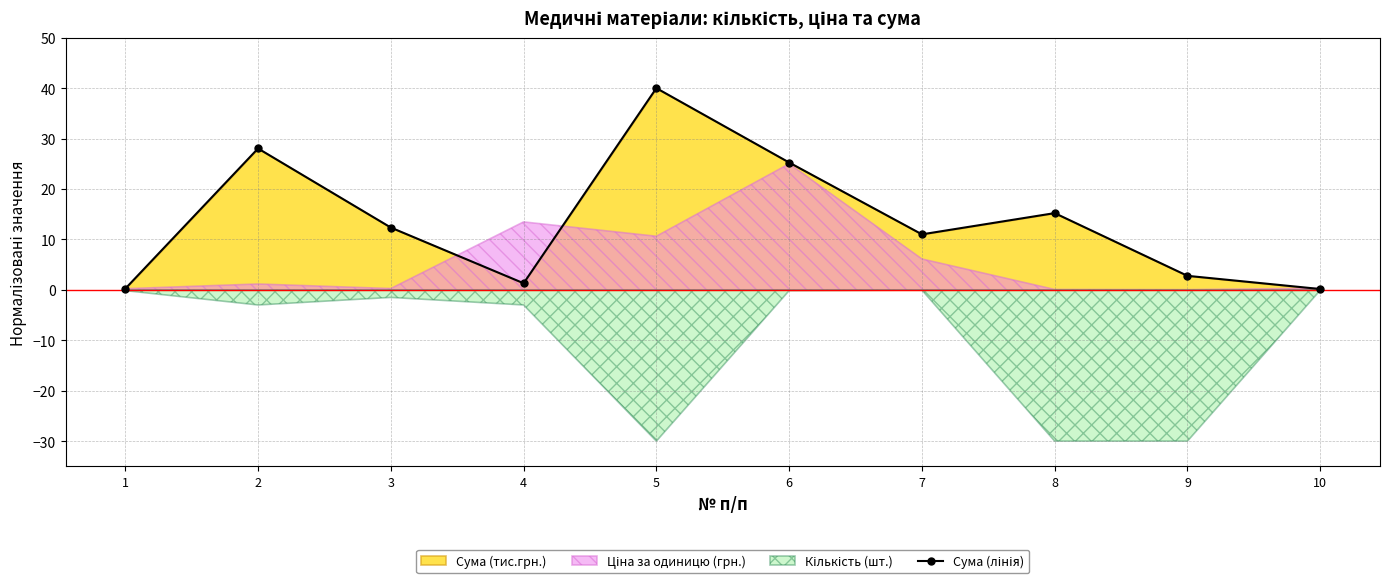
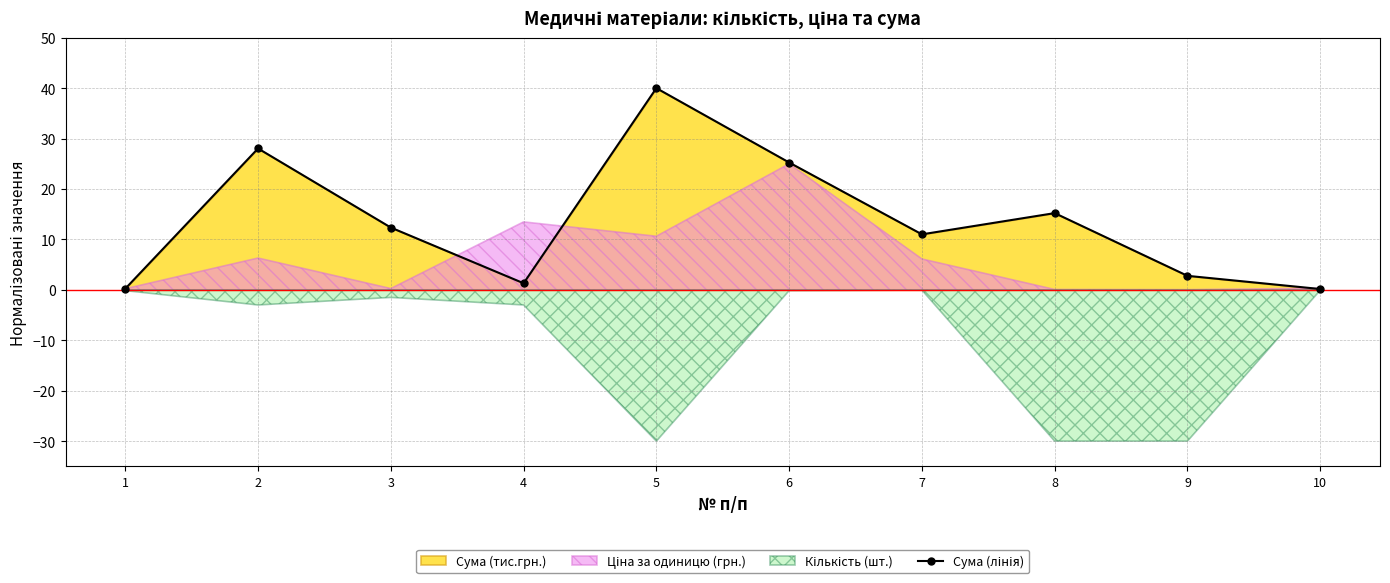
  {
    "Сума (тис.грн.)": {
      "2": 28,
      "3": 12,
      "4": 1,
      "5": 40,
      "7": 11,
      "8": 15,
      "9": 3
    },
    "Ціна за одиницю (грн.)": {
-     "2": 1,
+     "2": 6,
      "4": 13,
      "5": 11,
      "7": 6
    }
  }
